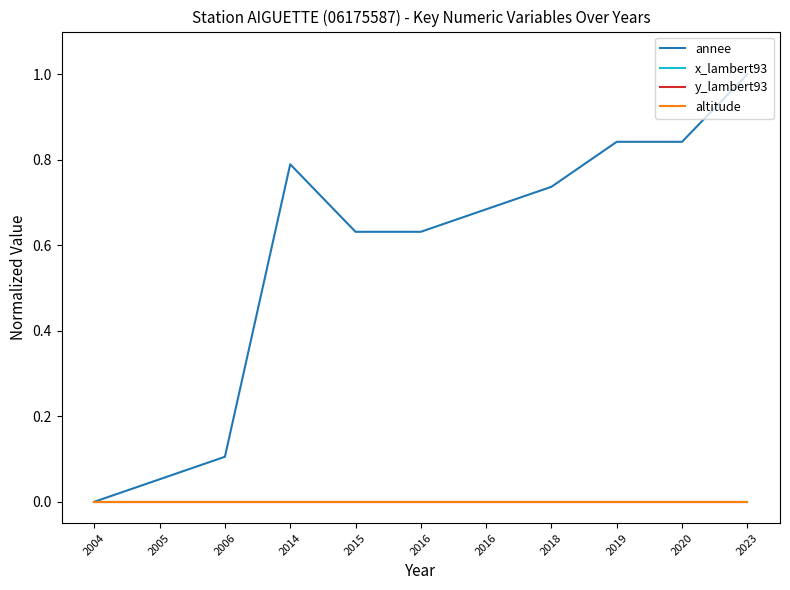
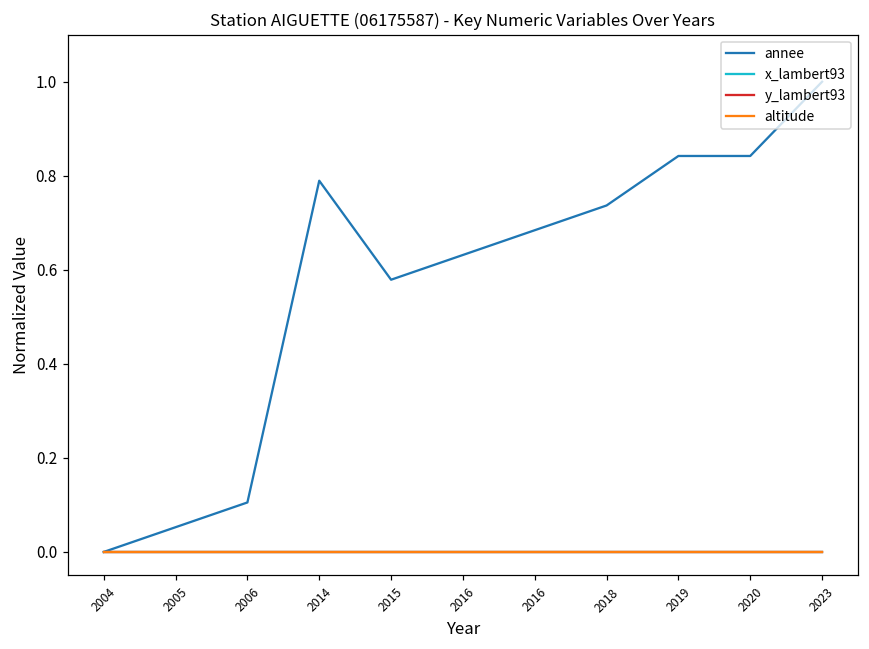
  {
    "annee": {
      "2005": 0.05,
      "2006": 0.11,
      "2014": 0.79,
-     "2015": 0.63,
+     "2015": 0.58,
      "2018": 0.74,
      "2019": 0.84,
      "2020": 0.84
    },
    "altitude": {
      "2005": 0.00,
      "2006": 0.00,
      "2014": 0.00,
      "2015": 0.00,
      "2018": 0.00,
      "2019": 0.00,
      "2020": 0.00,
      "2023": 0.00
    }
  }
